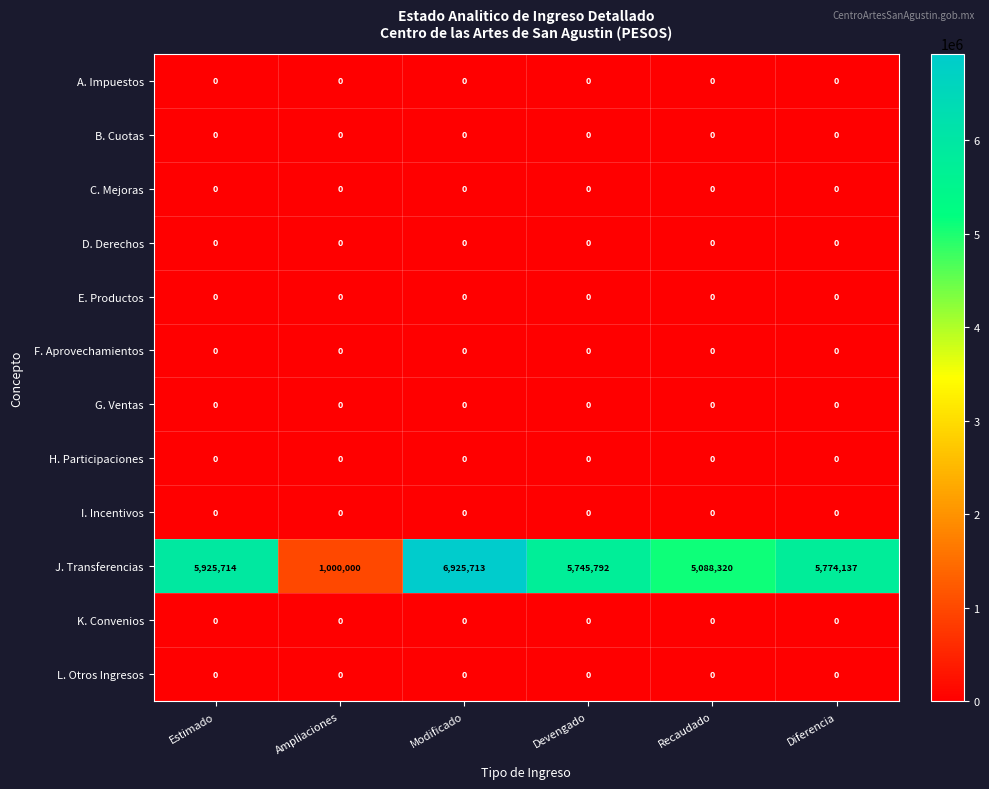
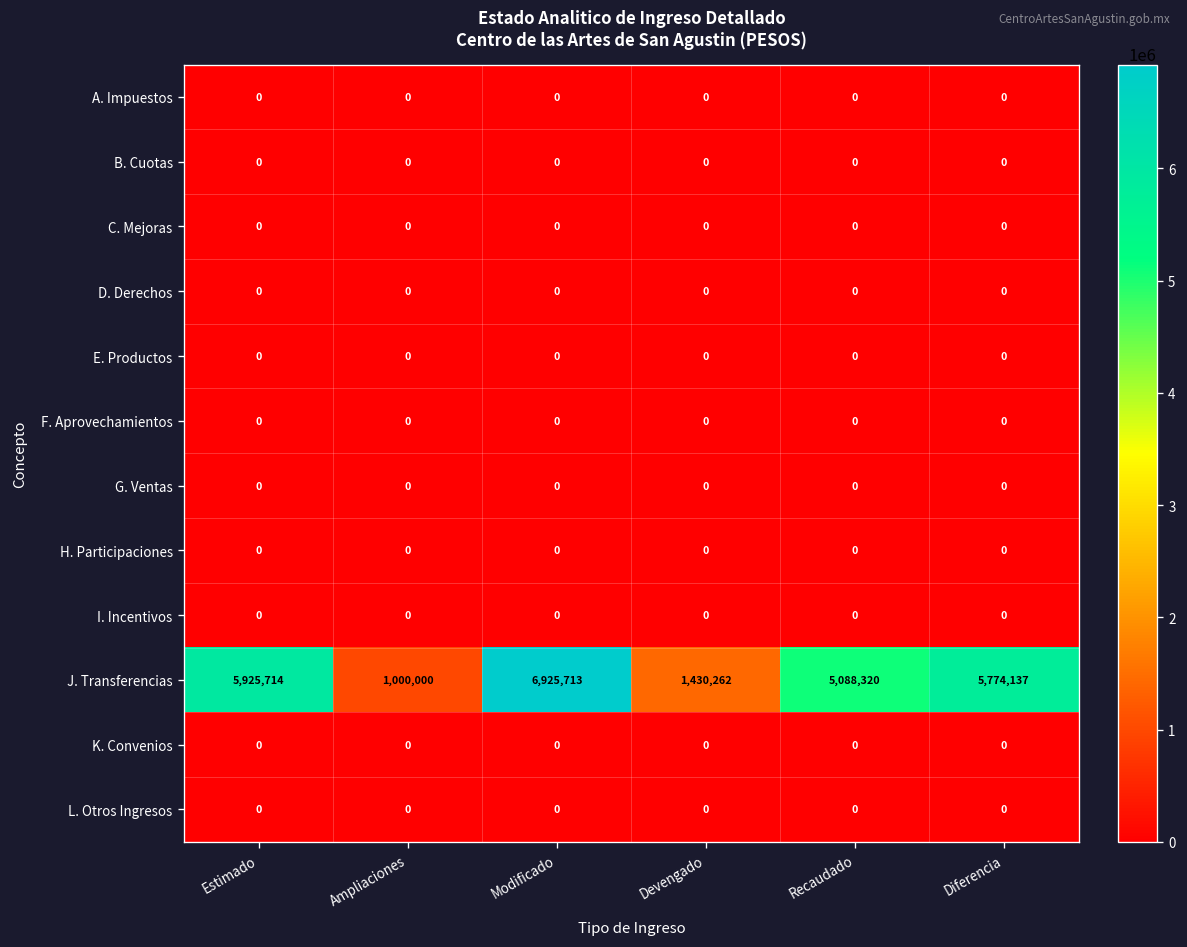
  {
    "A. Impuestos": {
      "Estimado": "0",
      "Ampliaciones": "0",
      "Modificado": "0",
      "Devengado": "0",
      "Recaudado": "0",
      "Diferencia": "0"
    },
    "B. Cuotas": {
      "Estimado": "0",
      "Ampliaciones": "0",
      "Modificado": "0",
      "Devengado": "0",
      "Recaudado": "0",
      "Diferencia": "0"
    },
    "C. Mejoras": {
      "Estimado": "0",
      "Ampliaciones": "0",
      "Modificado": "0",
      "Devengado": "0",
      "Recaudado": "0",
      "Diferencia": "0"
    },
    "D. Derechos": {
      "Estimado": "0",
      "Ampliaciones": "0",
      "Modificado": "0",
      "Devengado": "0",
      "Recaudado": "0",
      "Diferencia": "0"
    },
    "E. Productos": {
      "Estimado": "0",
      "Ampliaciones": "0",
      "Modificado": "0",
      "Devengado": "0",
      "Recaudado": "0",
      "Diferencia": "0"
    },
    "F. Aprovechamientos": {
      "Estimado": "0",
      "Ampliaciones": "0",
      "Modificado": "0",
      "Devengado": "0",
      "Recaudado": "0",
      "Diferencia": "0"
    },
    "G. Ventas": {
      "Estimado": "0",
      "Ampliaciones": "0",
      "Modificado": "0",
      "Devengado": "0",
      "Recaudado": "0",
      "Diferencia": "0"
    },
    "H. Participaciones": {
      "Estimado": "0",
      "Ampliaciones": "0",
      "Modificado": "0",
      "Devengado": "0",
      "Recaudado": "0",
      "Diferencia": "0"
    },
    "I. Incentivos": {
      "Estimado": "0",
      "Ampliaciones": "0",
      "Modificado": "0",
      "Devengado": "0",
      "Recaudado": "0",
      "Diferencia": "0"
    },
    "J. Transferencias": {
      "Estimado": "5,925,714",
      "Ampliaciones": "1,000,000",
      "Modificado": "6,925,713",
-     "Devengado": "5,745,792",
+     "Devengado": "1,430,262",
      "Recaudado": "5,088,320",
      "Diferencia": "5,774,137"
    },
    "K. Convenios": {
      "Estimado": "0",
      "Ampliaciones": "0",
      "Modificado": "0",
      "Devengado": "0",
      "Recaudado": "0",
      "Diferencia": "0"
    },
    "L. Otros Ingresos": {
      "Estimado": "0",
      "Ampliaciones": "0",
      "Modificado": "0",
      "Devengado": "0",
      "Recaudado": "0",
      "Diferencia": "0"
    }
  }
